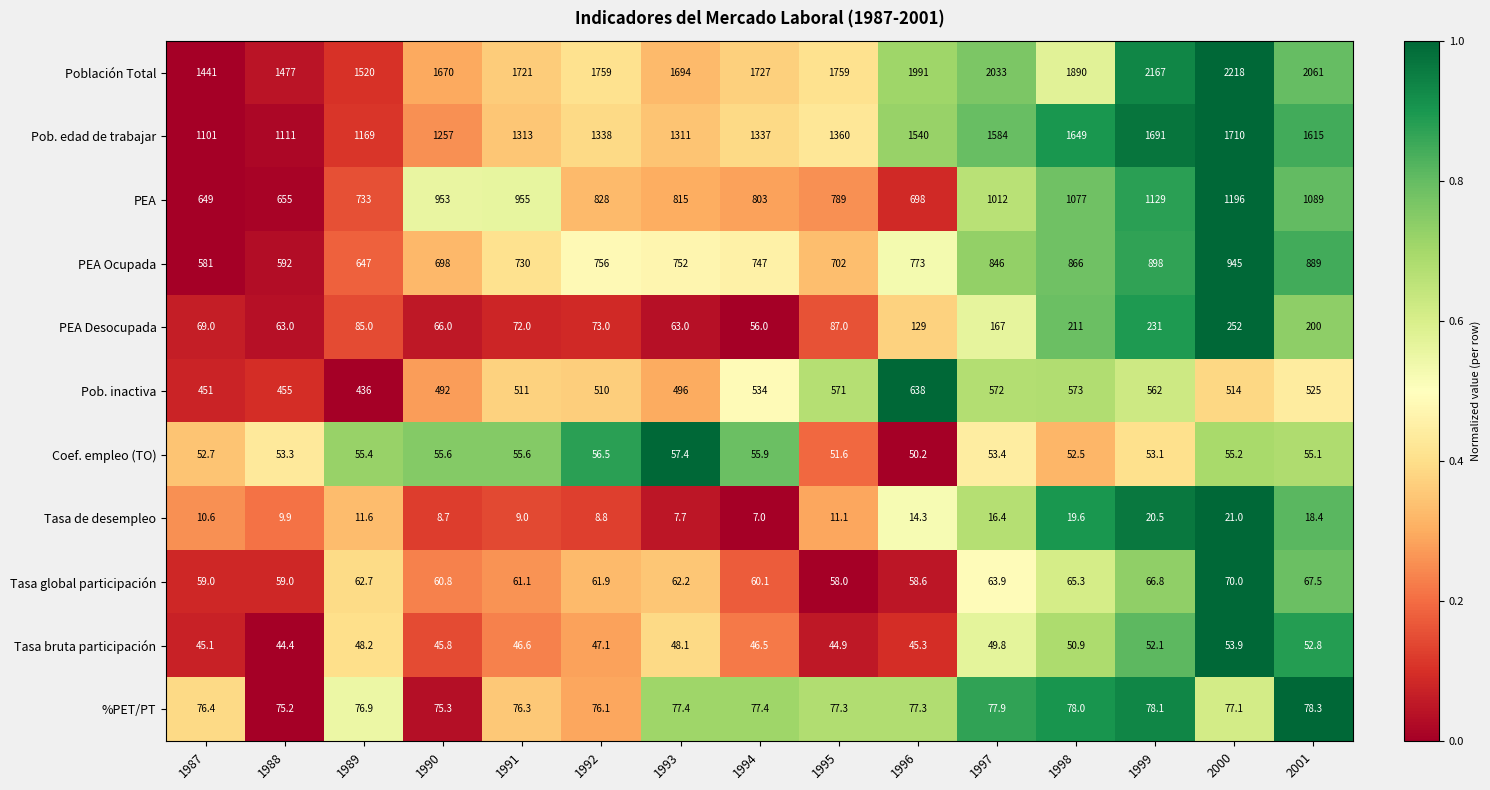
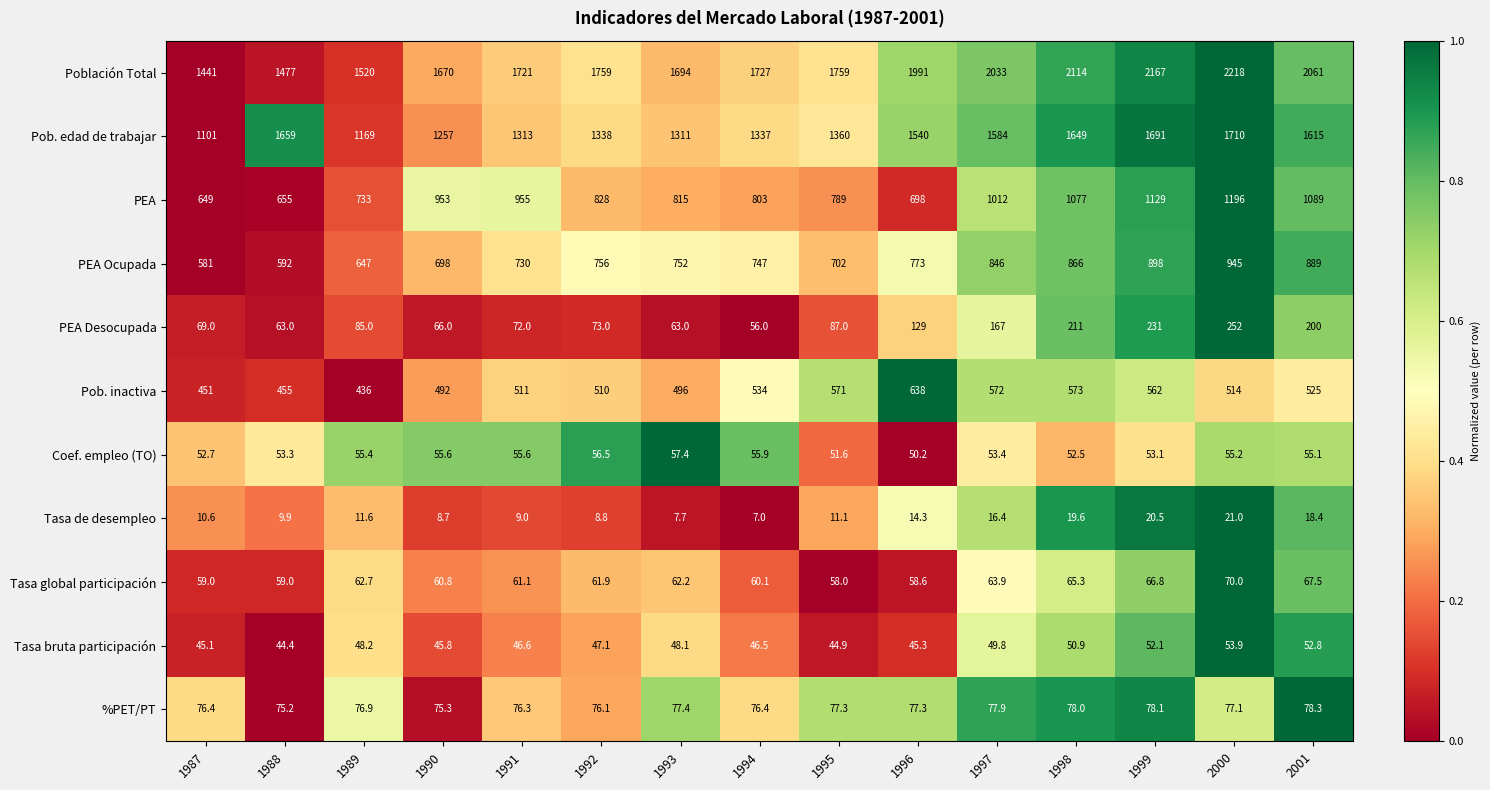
  {
    "Población Total": {
      "1987": 1441,
      "1988": 1477,
      "1989": 1520,
      "1990": 1670,
      "1991": 1721,
      "1992": 1759,
      "1993": 1694,
      "1994": 1727,
      "1995": 1759,
      "1996": 1991,
      "1997": 2033,
-     "1998": 1890,
+     "1998": 2114,
      "1999": 2167,
      "2000": 2218,
      "2001": 2061
    },
    "Pob. edad de trabajar": {
      "1987": 1101,
-     "1988": 1111,
+     "1988": 1659,
      "1989": 1169,
      "1990": 1257,
      "1991": 1313,
      "1992": 1338,
      "1993": 1311,
      "1994": 1337,
      "1995": 1360,
      "1996": 1540,
      "1997": 1584,
      "1998": 1649,
      "1999": 1691,
      "2000": 1710,
      "2001": 1615
    },
    "PEA": {
      "1987": 649,
      "1988": 655,
      "1989": 733,
      "1990": 953,
      "1991": 955,
      "1992": 828,
      "1993": 815,
      "1994": 803,
      "1995": 789,
      "1996": 698,
      "1997": 1012,
      "1998": 1077,
      "1999": 1129,
      "2000": 1196,
      "2001": 1089
    },
    "PEA Ocupada": {
      "1987": 581,
      "1988": 592,
      "1989": 647,
      "1990": 698,
      "1991": 730,
      "1992": 756,
      "1993": 752,
      "1994": 747,
      "1995": 702,
      "1996": 773,
      "1997": 846,
      "1998": 866,
      "1999": 898,
      "2000": 945,
      "2001": 889
    },
    "PEA Desocupada": {
      "1987": 69.0,
      "1988": 63.0,
      "1989": 85.0,
      "1990": 66.0,
      "1991": 72.0,
      "1992": 73.0,
      "1993": 63.0,
      "1994": 56.0,
      "1995": 87.0,
      "1996": 129,
      "1997": 167,
      "1998": 211,
      "1999": 231,
      "2000": 252,
      "2001": 200
    },
    "Pob. inactiva": {
      "1987": 451,
      "1988": 455,
      "1989": 436,
      "1990": 492,
      "1991": 511,
      "1992": 510,
      "1993": 496,
      "1994": 534,
      "1995": 571,
      "1996": 638,
      "1997": 572,
      "1998": 573,
      "1999": 562,
      "2000": 514,
      "2001": 525
    },
    "Coef. empleo (TO)": {
      "1987": 52.7,
      "1988": 53.3,
      "1989": 55.4,
      "1990": 55.6,
      "1991": 55.6,
      "1992": 56.5,
      "1993": 57.4,
      "1994": 55.9,
      "1995": 51.6,
      "1996": 50.2,
      "1997": 53.4,
      "1998": 52.5,
      "1999": 53.1,
      "2000": 55.2,
      "2001": 55.1
    },
    "Tasa de desempleo": {
      "1987": 10.6,
      "1988": 9.9,
      "1989": 11.6,
      "1990": 8.7,
      "1991": 9.0,
      "1992": 8.8,
      "1993": 7.7,
      "1994": 7.0,
      "1995": 11.1,
      "1996": 14.3,
      "1997": 16.4,
      "1998": 19.6,
      "1999": 20.5,
      "2000": 21.0,
      "2001": 18.4
    },
    "Tasa global participación": {
      "1987": 59.0,
      "1988": 59.0,
      "1989": 62.7,
      "1990": 60.8,
      "1991": 61.1,
      "1992": 61.9,
      "1993": 62.2,
      "1994": 60.1,
      "1995": 58.0,
      "1996": 58.6,
      "1997": 63.9,
      "1998": 65.3,
      "1999": 66.8,
      "2000": 70.0,
      "2001": 67.5
    },
    "Tasa bruta participación": {
      "1987": 45.1,
      "1988": 44.4,
      "1989": 48.2,
      "1990": 45.8,
      "1991": 46.6,
      "1992": 47.1,
      "1993": 48.1,
      "1994": 46.5,
      "1995": 44.9,
      "1996": 45.3,
      "1997": 49.8,
      "1998": 50.9,
      "1999": 52.1,
      "2000": 53.9,
      "2001": 52.8
    },
    "%PET/PT": {
      "1987": 76.4,
      "1988": 75.2,
      "1989": 76.9,
      "1990": 75.3,
      "1991": 76.3,
      "1992": 76.1,
      "1993": 77.4,
-     "1994": 77.4,
+     "1994": 76.4,
      "1995": 77.3,
      "1996": 77.3,
      "1997": 77.9,
      "1998": 78.0,
      "1999": 78.1,
      "2000": 77.1,
      "2001": 78.3
    }
  }
